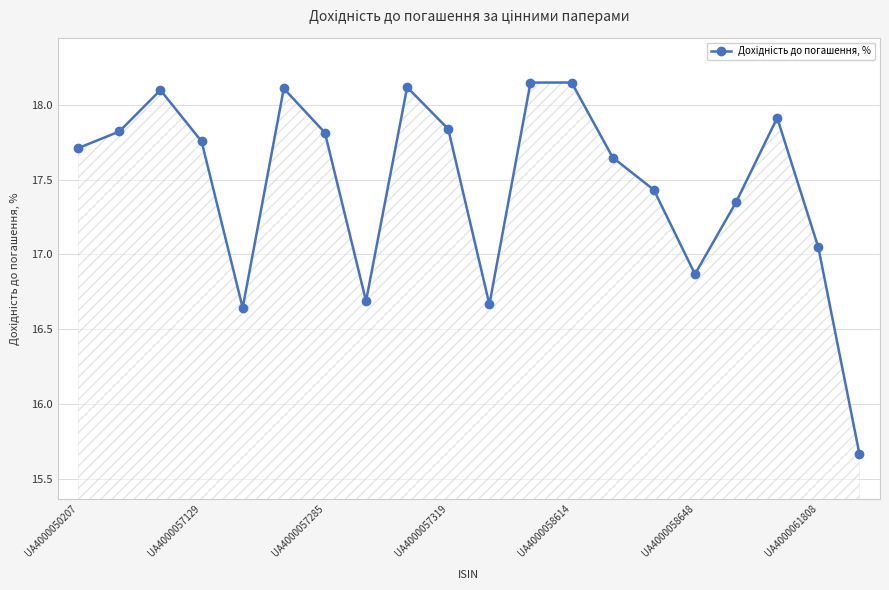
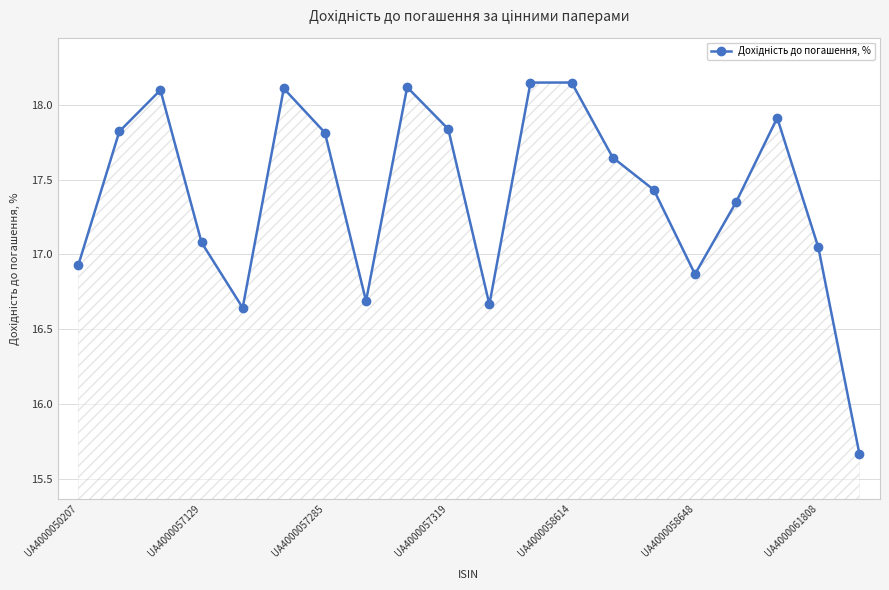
  {
-   "UA4000050207": 17.71,
-   "UA4000057129": 17.76,
+   "UA4000050207": 16.93,
+   "UA4000057129": 17.08,
    "UA4000057285": 17.81,
    "UA4000057319": 17.84,
    "UA4000058614": 18.15,
    "UA4000058648": 16.87,
    "UA4000061808": 17.05
  }
